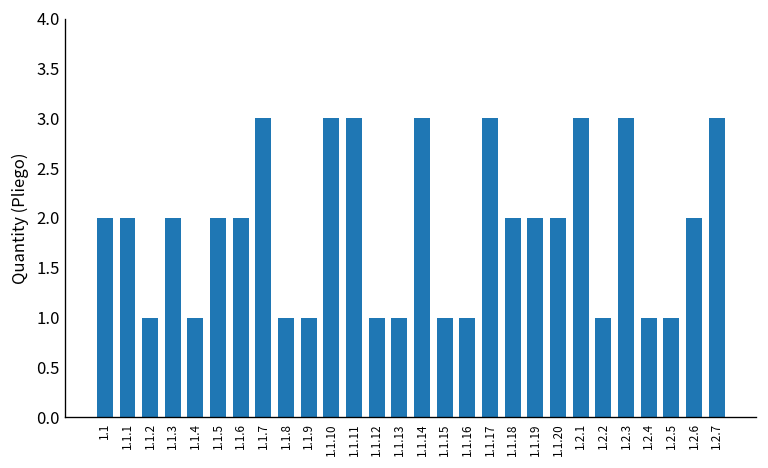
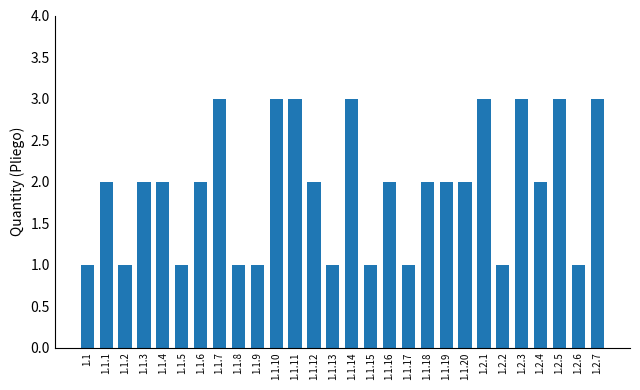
  {
-   "1.1": 2,
+   "1.1": 1,
    "1.1.1": 2,
    "1.1.2": 1,
    "1.1.3": 2,
-   "1.1.4": 1,
-   "1.1.5": 2,
+   "1.1.4": 2,
+   "1.1.5": 1,
    "1.1.6": 2,
    "1.1.7": 3,
    "1.1.8": 1,
    "1.1.9": 1,
    "1.1.10": 3,
    "1.1.11": 3,
-   "1.1.12": 1,
+   "1.1.12": 2,
    "1.1.13": 1,
    "1.1.14": 3,
    "1.1.15": 1,
-   "1.1.16": 1,
-   "1.1.17": 3,
+   "1.1.16": 2,
+   "1.1.17": 1,
    "1.1.18": 2,
    "1.1.19": 2,
    "1.1.20": 2,
    "1.2.1": 3,
    "1.2.2": 1,
    "1.2.3": 3,
-   "1.2.4": 1,
-   "1.2.5": 1,
-   "1.2.6": 2,
+   "1.2.4": 2,
+   "1.2.5": 3,
+   "1.2.6": 1,
    "1.2.7": 3
  }
